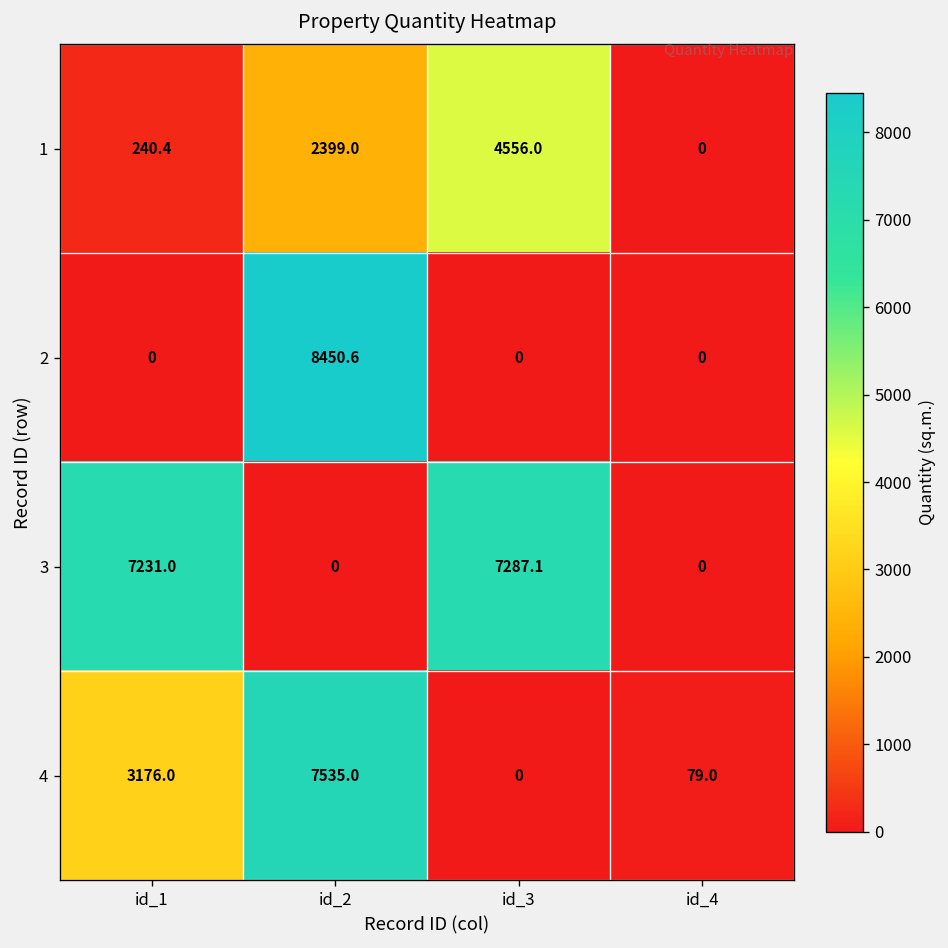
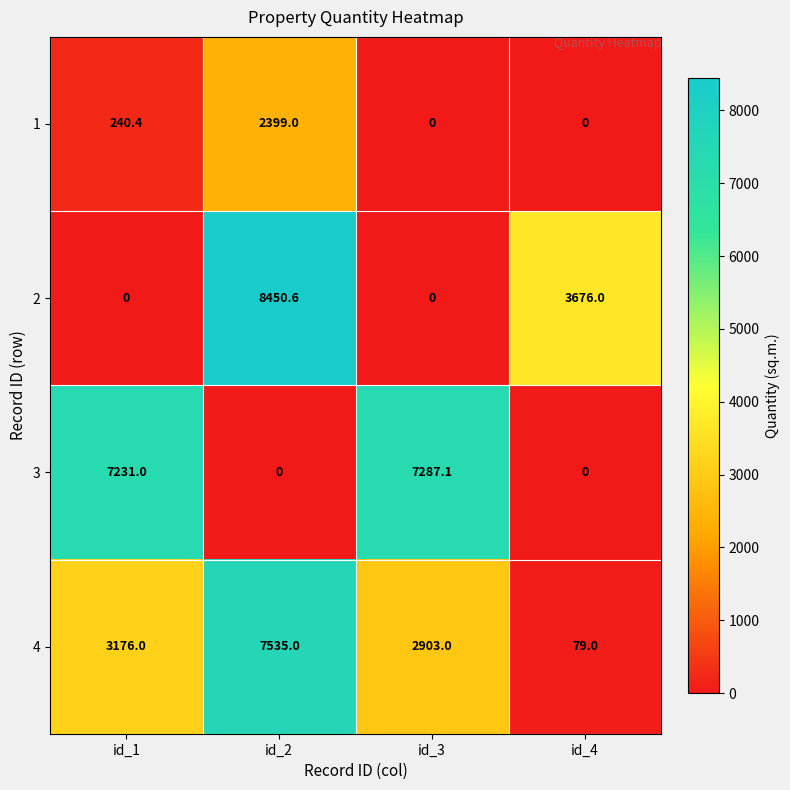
  {
    "1": {
      "id_1": 240.4,
      "id_2": 2399.0,
-     "id_3": 4556.0
+     "id_3": 0
    },
    "2": {
      "id_1": 0,
      "id_2": 8450.6,
      "id_3": 0,
-     "id_4": 0
+     "id_4": 3676.0
    },
    "3": {
      "id_1": 7231.0,
      "id_2": 0,
      "id_3": 7287.1,
      "id_4": 0
    },
    "4": {
      "id_1": 3176.0,
      "id_2": 7535.0,
-     "id_3": 0,
+     "id_3": 2903.0,
      "id_4": 79.0
    }
  }
